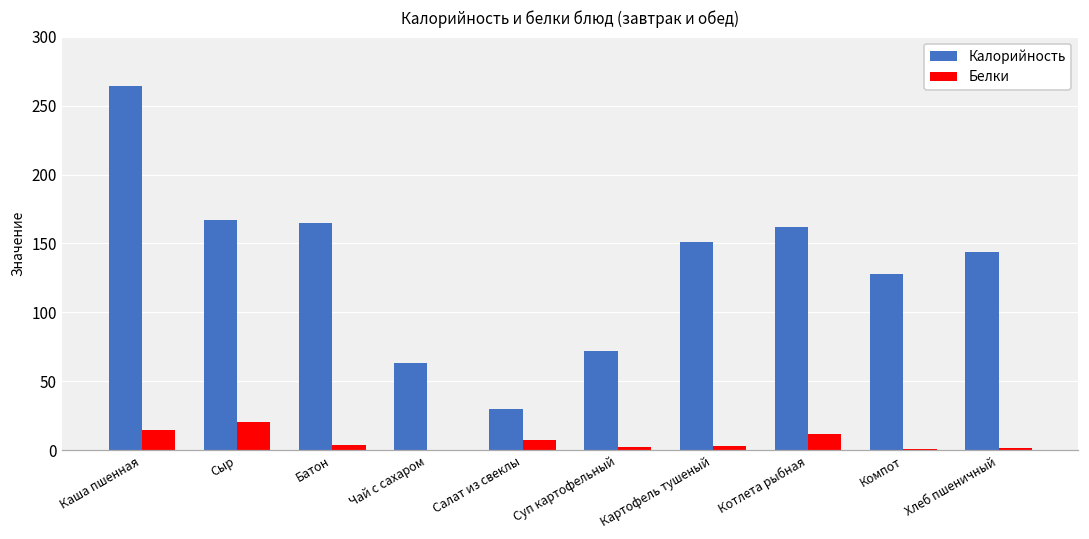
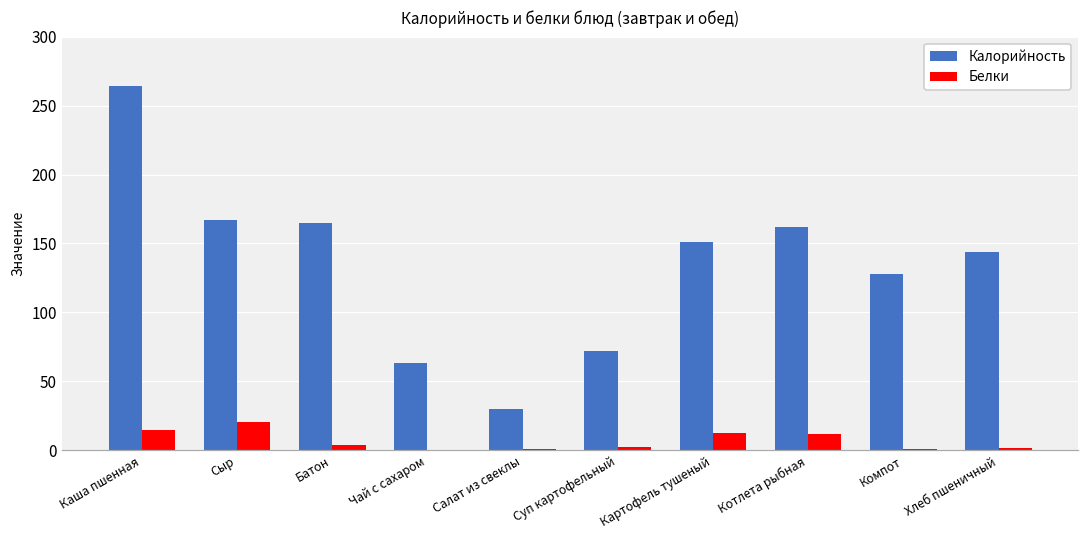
  {
    "Калорийность": {
      "Каша пшенная": 264,
      "Сыр": 167,
      "Батон": 165,
      "Чай с сахаром": 63,
      "Салат из свеклы": 30,
      "Суп картофельный": 72,
      "Картофель тушеный": 151,
      "Котлета рыбная": 162,
      "Компот": 128,
      "Хлеб пшеничный": 144
    },
    "Белки": {
      "Каша пшенная": 14,
      "Сыр": 20,
      "Батон": 4,
-     "Салат из свеклы": 8,
+     "Салат из свеклы": 1,
      "Суп картофельный": 2,
-     "Картофель тушеный": 3,
+     "Картофель тушеный": 13,
      "Котлета рыбная": 12
    }
  }
